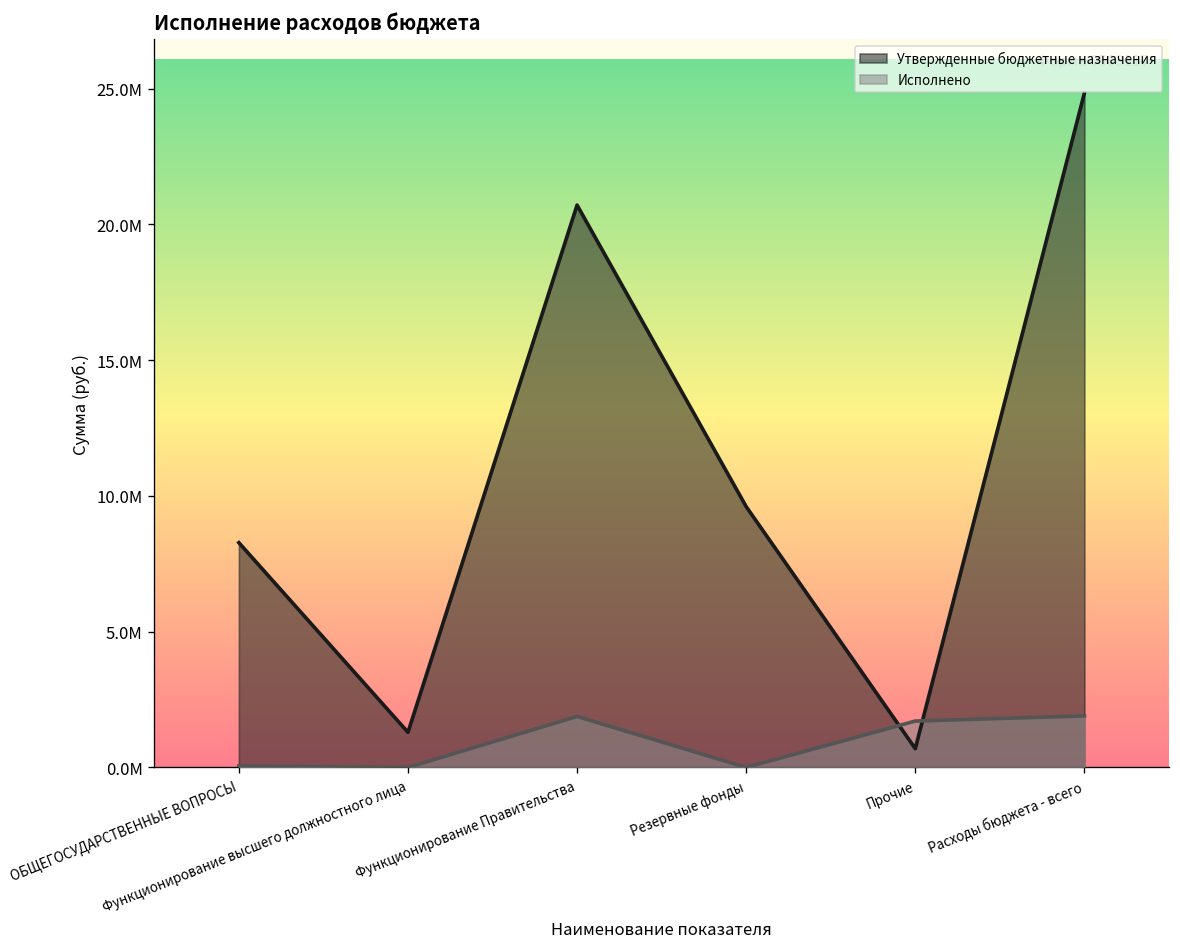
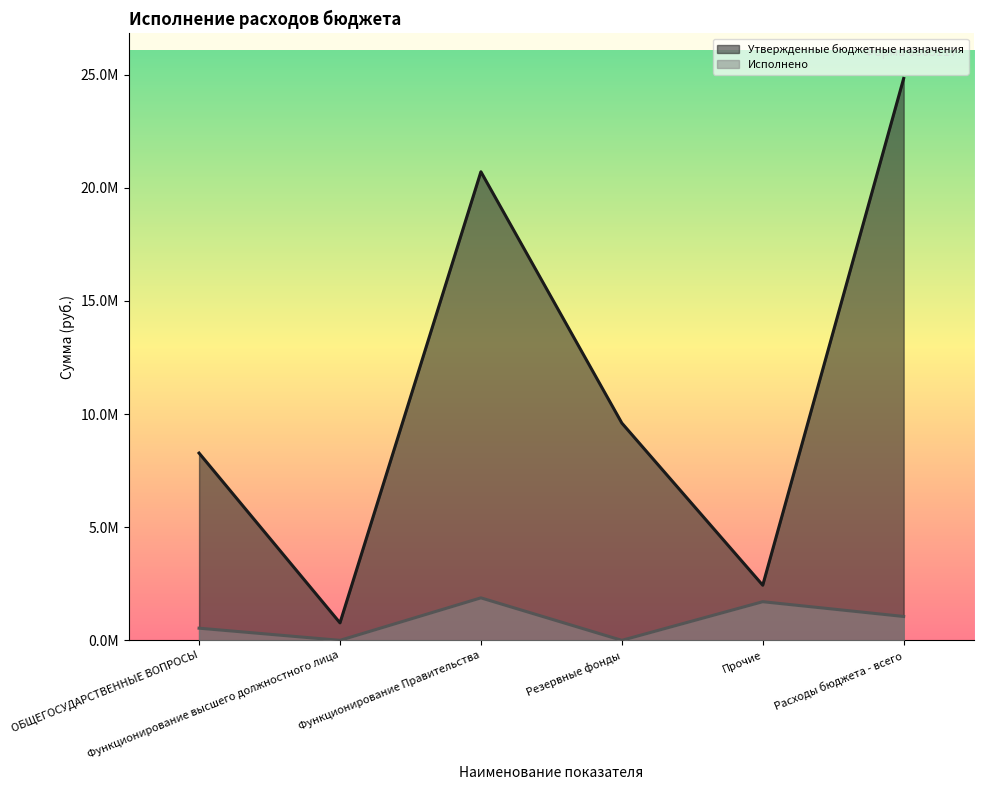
  {
    "Утвержденные бюджетные назначения": {
      "ОБЩЕГОСУДАРСТВЕННЫЕ ВОПРОСЫ": 8300000,
-     "Функционирование высшего должностного лица": 1300000,
+     "Функционирование высшего должностного лица": 800000,
      "Функционирование Правительства": 20700000,
      "Резервные фонды": 9600000,
-     "Прочие": 700000
+     "Прочие": 2400000
    },
    "Исполнено": {
-     "ОБЩЕГОСУДАРСТВЕННЫЕ ВОПРОСЫ": 100000,
+     "ОБЩЕГОСУДАРСТВЕННЫЕ ВОПРОСЫ": 500000,
      "Функционирование высшего должностного лица": 0,
      "Функционирование Правительства": 1900000,
      "Резервные фонды": 0,
      "Прочие": 1700000,
-     "Расходы бюджета - всего": 1900000
+     "Расходы бюджета - всего": 1100000
    }
  }
